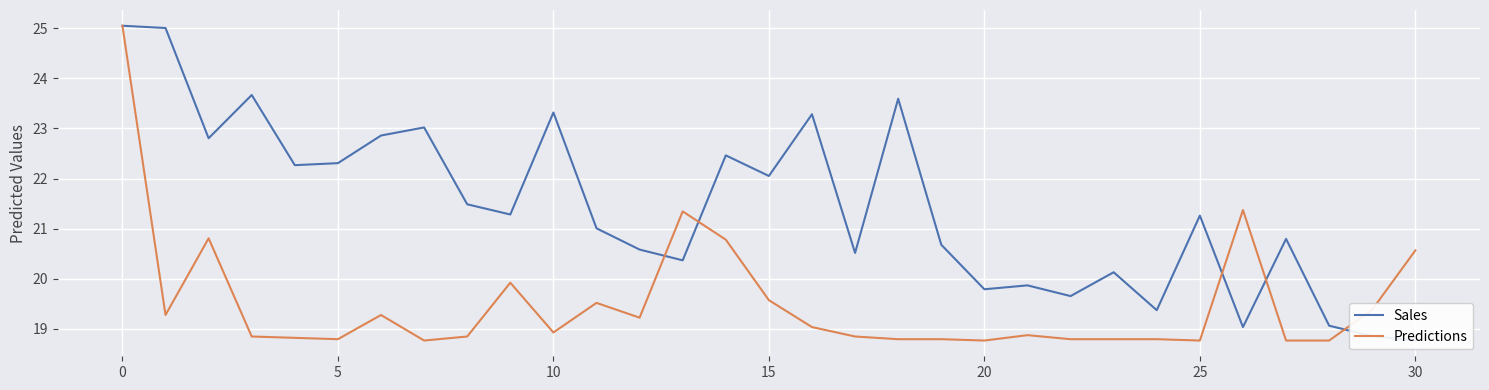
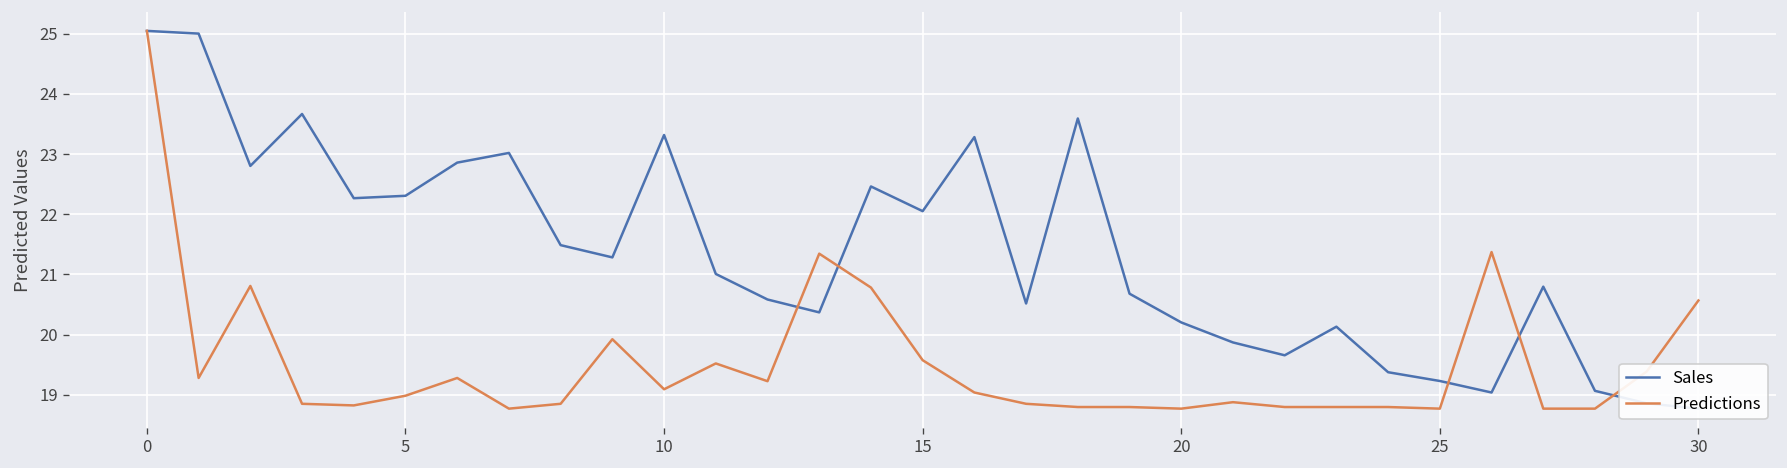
  {
    "Sales": {
      "5": 22.3,
      "10": 23.3,
      "15": 22.1,
-     "20": 19.8,
-     "25": 21.3
+     "20": 20.2,
+     "25": 19.2
    },
    "Predictions": {
-     "5": 18.8,
-     "10": 18.9,
+     "5": 19.0,
+     "10": 19.1,
      "15": 19.6,
      "20": 18.8,
      "25": 18.8,
      "30": 20.6
    }
  }
